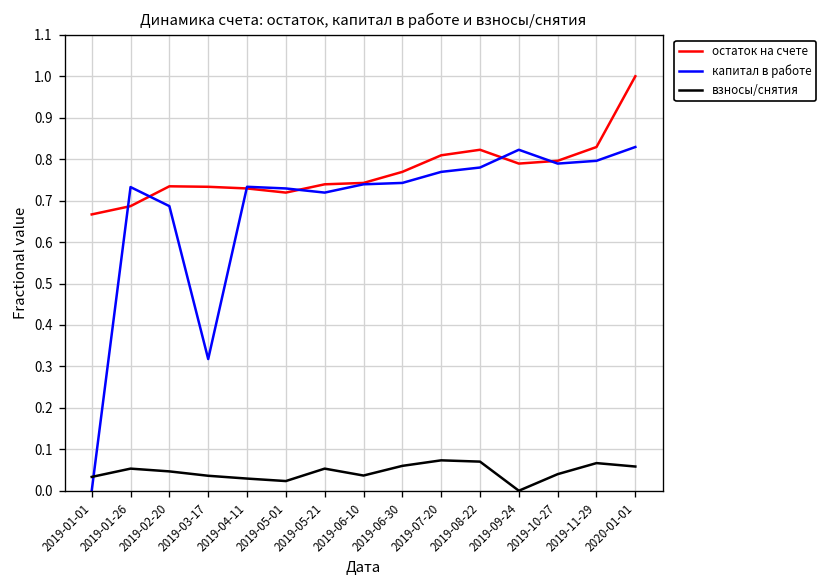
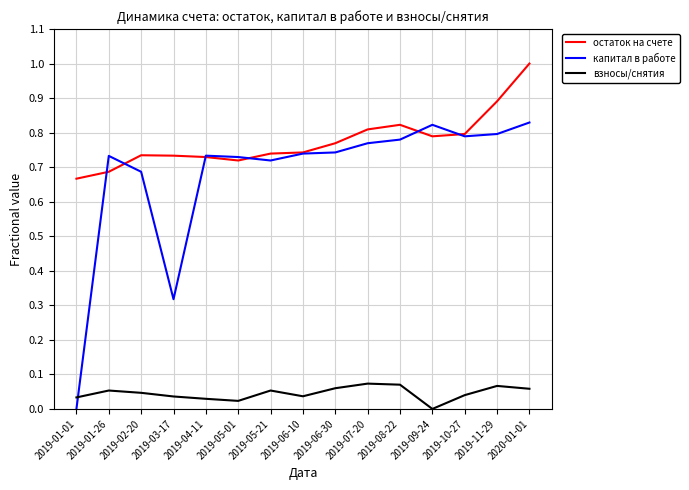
  {
    "остаток на счете": {
      "2019-01-01": 0.67,
      "2019-01-26": 0.69,
      "2019-02-20": 0.73,
      "2019-03-17": 0.73,
      "2019-05-01": 0.72,
      "2019-05-21": 0.74,
      "2019-06-30": 0.77,
      "2019-07-20": 0.81,
      "2019-08-22": 0.82,
      "2019-09-24": 0.79,
-     "2019-11-29": 0.83,
+     "2019-11-29": 0.89,
      "2020-01-01": 1.00
    },
    "капитал в работе": {
      "2019-01-01": 0.00,
      "2019-01-26": 0.73,
      "2019-02-20": 0.69,
      "2019-03-17": 0.32,
      "2019-05-01": 0.73,
      "2019-05-21": 0.72,
      "2019-06-30": 0.74,
      "2019-07-20": 0.77,
      "2019-08-22": 0.78,
      "2019-09-24": 0.82,
      "2019-11-29": 0.80,
      "2020-01-01": 0.83
    },
    "взносы/снятия": {
      "2019-01-01": 0.03,
      "2019-01-26": 0.05,
      "2019-02-20": 0.05,
      "2019-03-17": 0.04,
      "2019-04-11": 0.03,
      "2019-05-01": 0.02,
      "2019-05-21": 0.05,
      "2019-06-10": 0.04,
      "2019-06-30": 0.06,
      "2019-07-20": 0.07,
      "2019-08-22": 0.07,
      "2019-09-24": 0.00,
      "2019-10-27": 0.04,
      "2019-11-29": 0.07,
      "2020-01-01": 0.06
    }
  }
